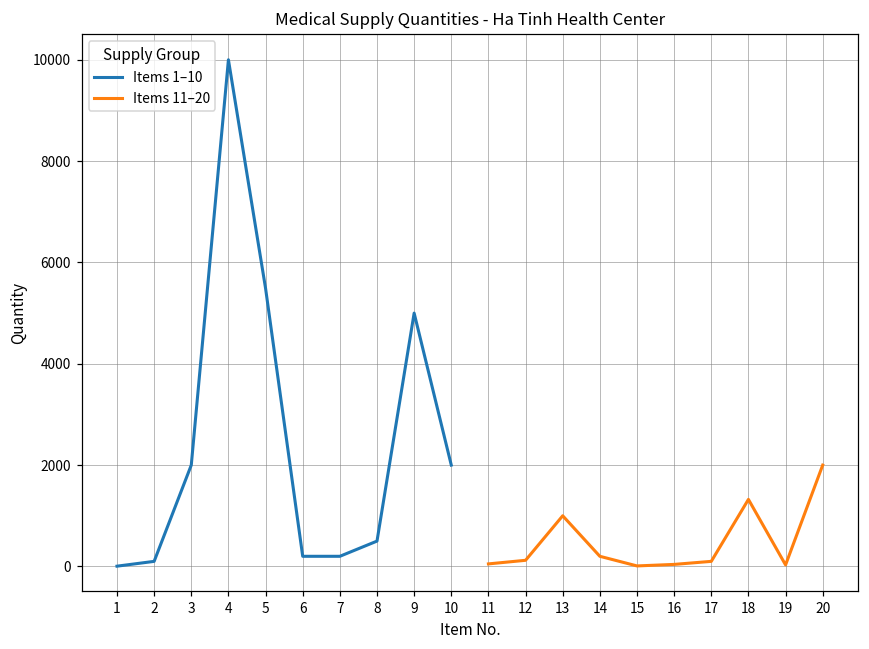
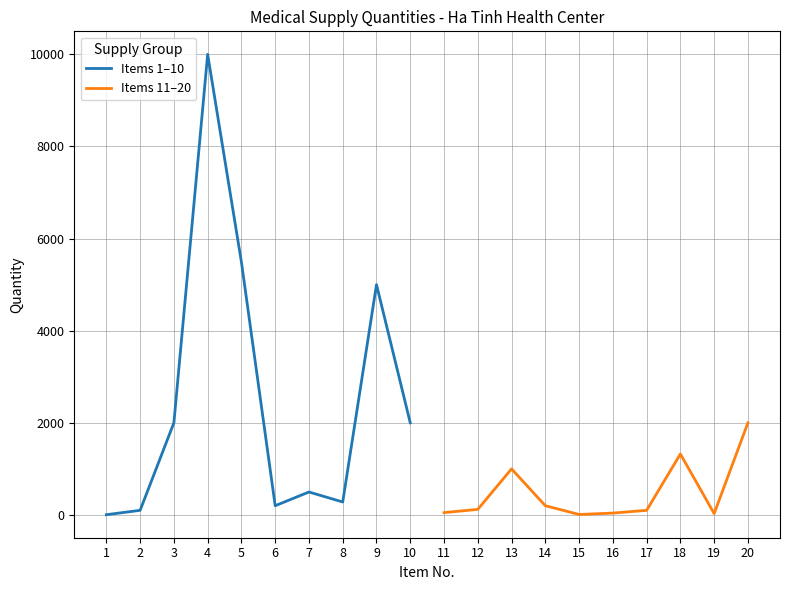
  {
    "Items 1–10": {
      "1": 0,
      "2": 100,
      "3": 2000,
      "4": 10000,
      "5": 5500,
      "6": 200,
-     "7": 200,
-     "8": 500,
+     "7": 500,
+     "8": 300,
      "9": 5000,
      "10": 2000
    },
    "Items 11–20": {
      "11": 100,
      "12": 100,
      "13": 1000,
      "14": 200,
      "15": 0,
      "16": 0,
      "17": 100,
      "18": 1300,
      "19": 0,
      "20": 2000
    }
  }
